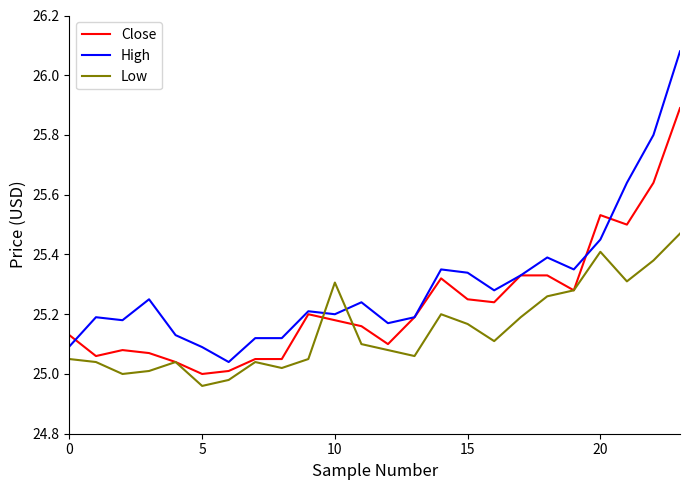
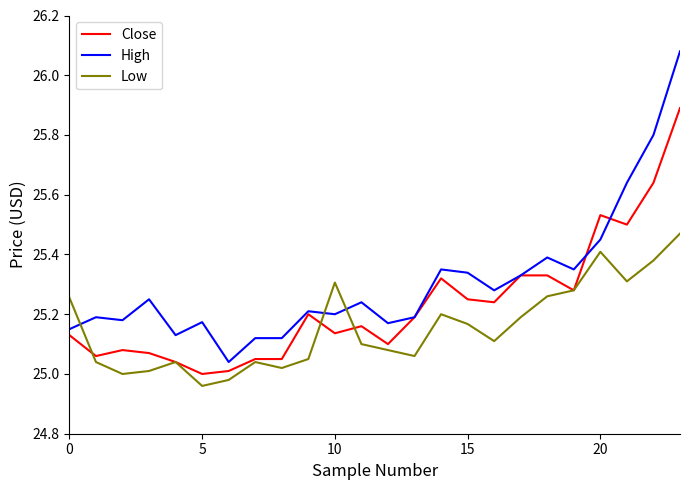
  {
    "Close": {
      "0": 25.13,
      "5": 25.00,
-     "10": 25.18,
+     "10": 25.14,
      "15": 25.25,
      "20": 25.53
    },
    "High": {
-     "0": 25.09,
-     "5": 25.09,
+     "0": 25.15,
+     "5": 25.17,
      "10": 25.20,
      "15": 25.34,
      "20": 25.45
    },
    "Low": {
-     "0": 25.05,
+     "0": 25.26,
      "5": 24.96,
      "10": 25.31,
      "15": 25.17,
      "20": 25.41
    }
  }
